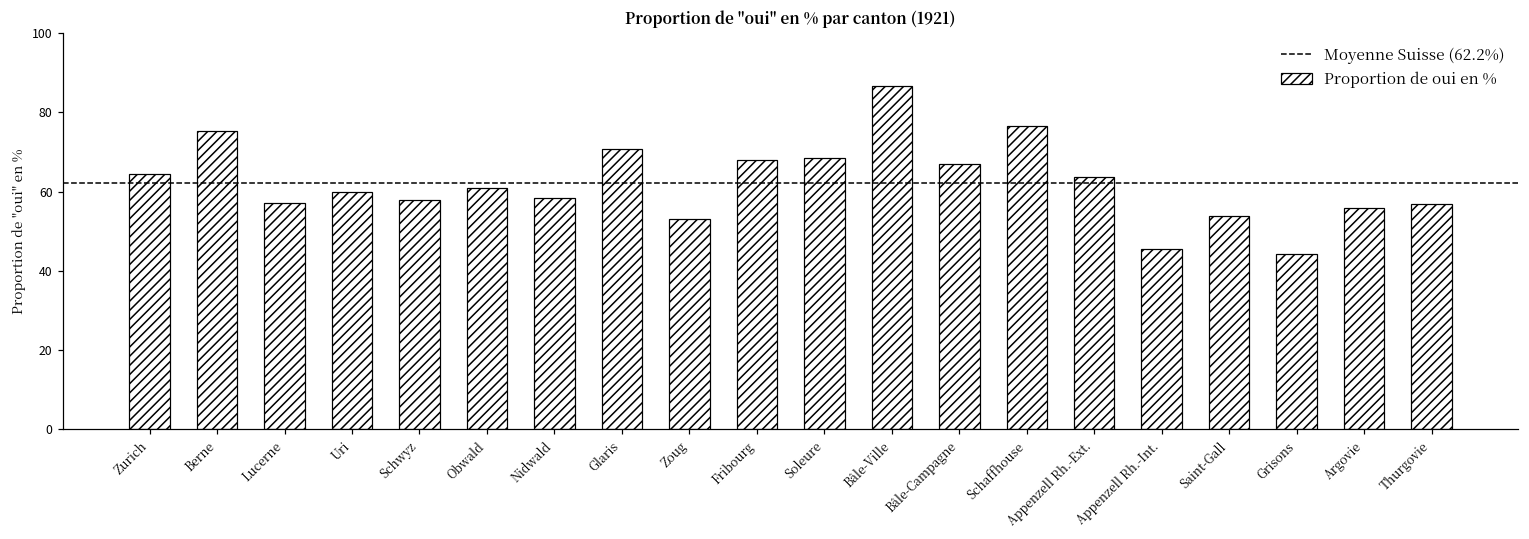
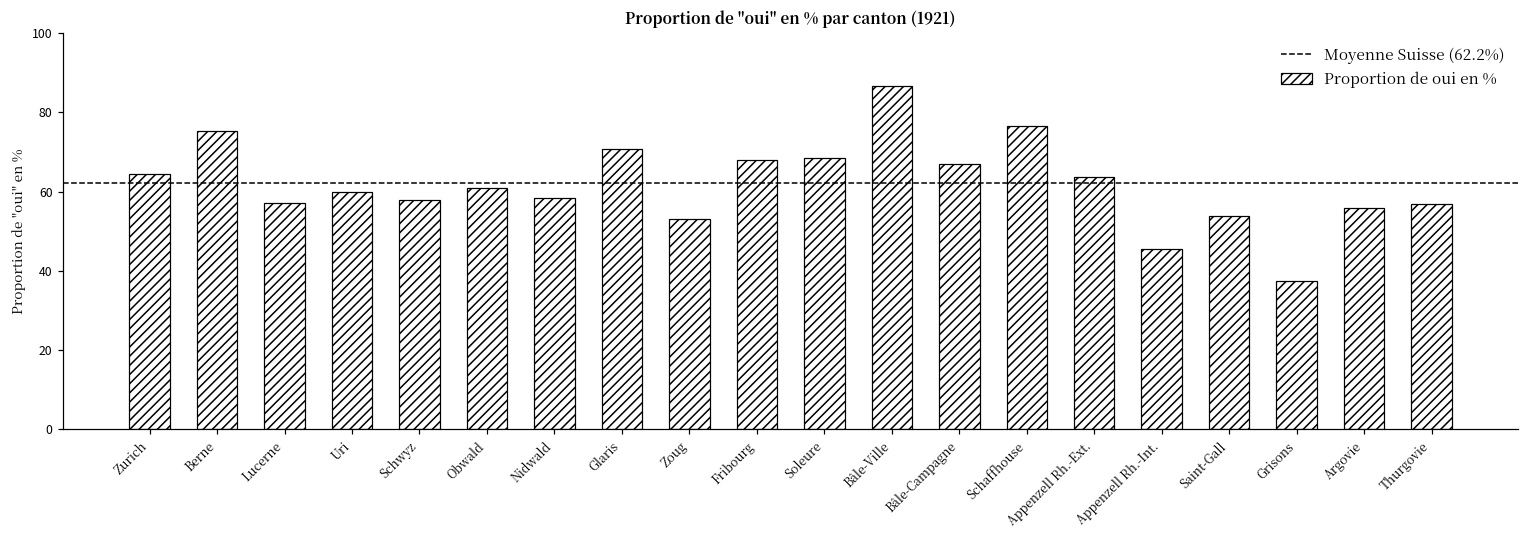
  {
    "Zurich": 64,
    "Berne": 75,
    "Lucerne": 57,
    "Uri": 60,
    "Schwyz": 58,
    "Obwald": 61,
    "Nidwald": 58,
    "Glaris": 71,
    "Zoug": 53,
    "Fribourg": 68,
    "Soleure": 69,
    "Bâle-Ville": 87,
    "Bâle-Campagne": 67,
    "Schaffhouse": 77,
    "Appenzell Rh.-Ext.": 64,
    "Appenzell Rh.-Int.": 46,
    "Saint-Gall": 54,
-   "Grisons": 44,
+   "Grisons": 38,
    "Argovie": 56,
    "Thurgovie": 57
  }
